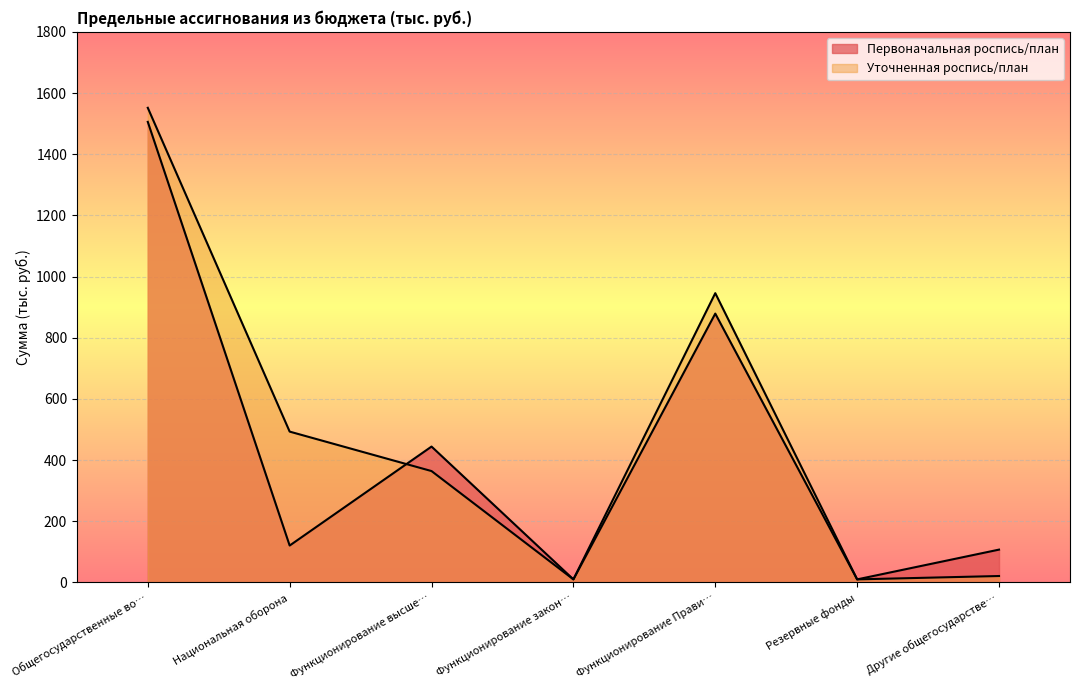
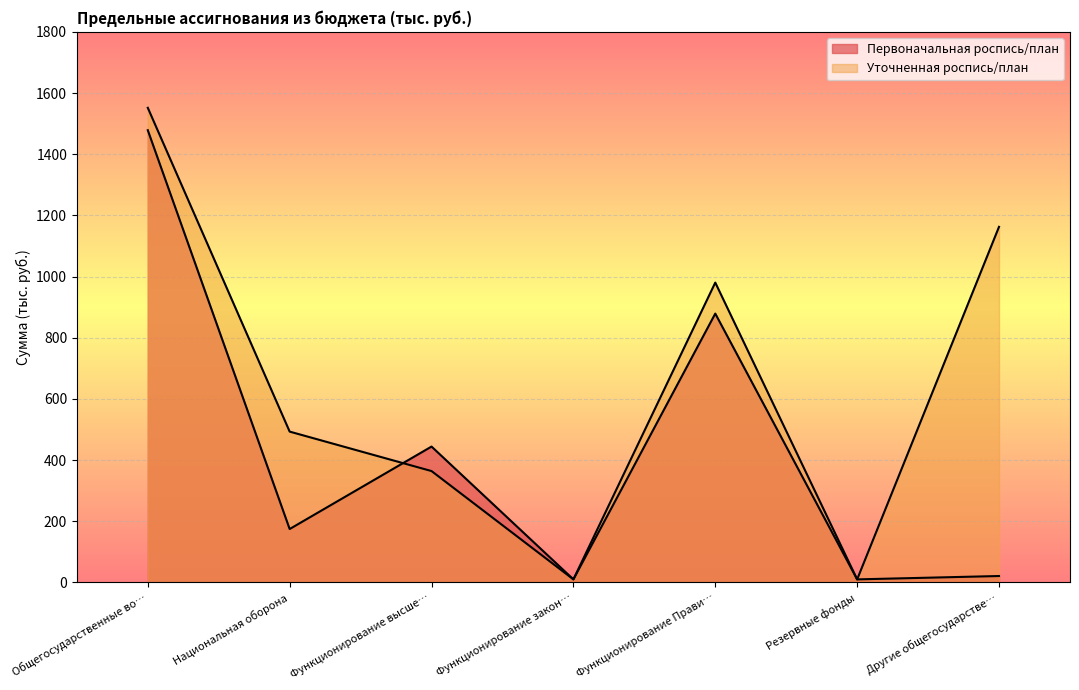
  {
    "Первоначальная роспись/план": {
-     "Общегосударственные во…": 1510,
-     "Национальная оборона": 120,
+     "Общегосударственные во…": 1480,
+     "Национальная оборона": 170,
      "Функционирование высше…": 440,
      "Функционирование Прави…": 880,
-     "Другие общегосударстве…": 110
+     "Другие общегосударстве…": 20
    },
    "Уточненная роспись/план": {
      "Общегосударственные во…": 1550,
      "Национальная оборона": 490,
      "Функционирование высше…": 360,
-     "Функционирование Прави…": 950,
-     "Другие общегосударстве…": 20
+     "Функционирование Прави…": 980,
+     "Другие общегосударстве…": 1160
    }
  }
